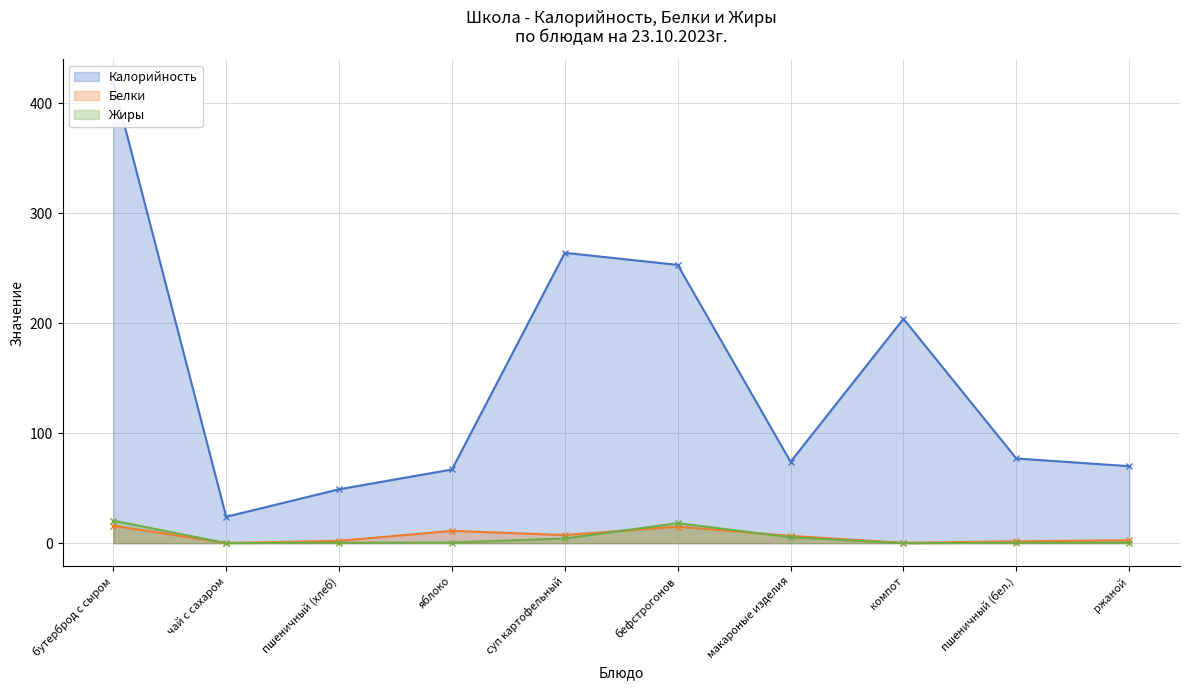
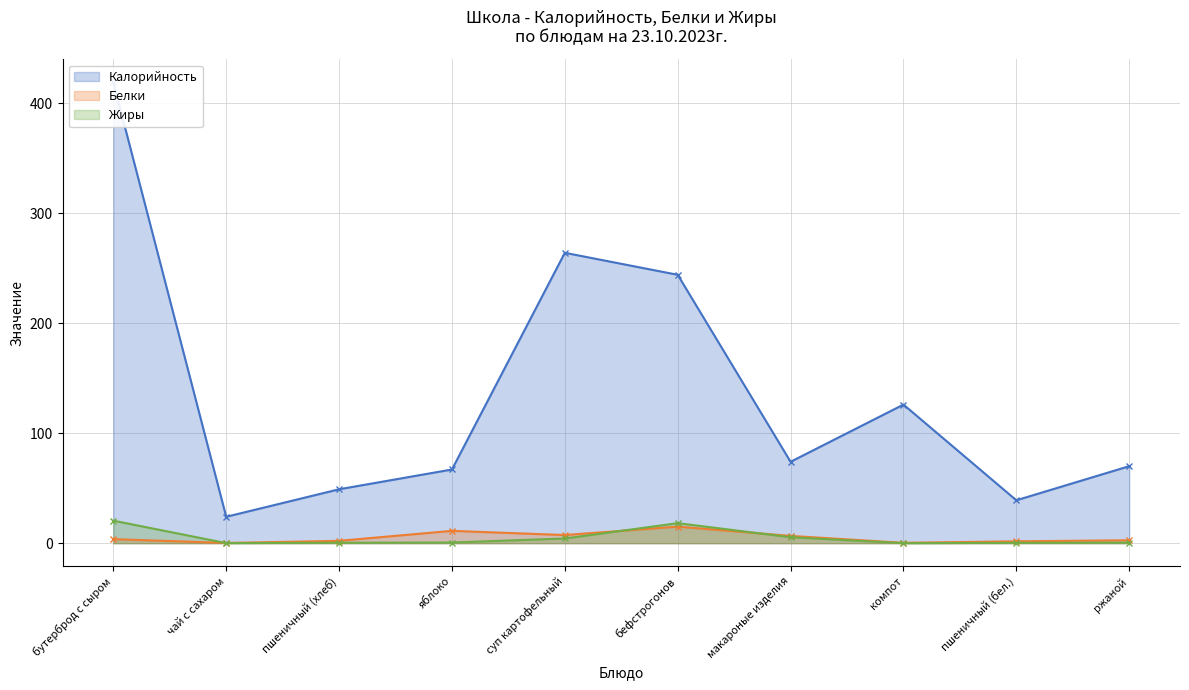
  {
    "Калорийность": {
      "чай с сахаром": 24,
      "пшеничный (хлеб)": 49,
      "яблоко": 67,
      "суп картофельный": 264,
-     "бефстрогонов": 253,
+     "бефстрогонов": 244,
      "макароные изделия": 74,
-     "компот": 204,
-     "пшеничный (бел.)": 77,
+     "компот": 126,
+     "пшеничный (бел.)": 39,
      "ржаной": 70
    },
    "Белки": {
-     "бутерброд с сыром": 16,
+     "бутерброд с сыром": 4,
      "яблоко": 11,
      "суп картофельный": 7,
      "бефстрогонов": 15
    },
    "Жиры": {
      "бутерброд с сыром": 20,
      "яблоко": 1,
      "суп картофельный": 4,
      "бефстрогонов": 18
    }
  }
